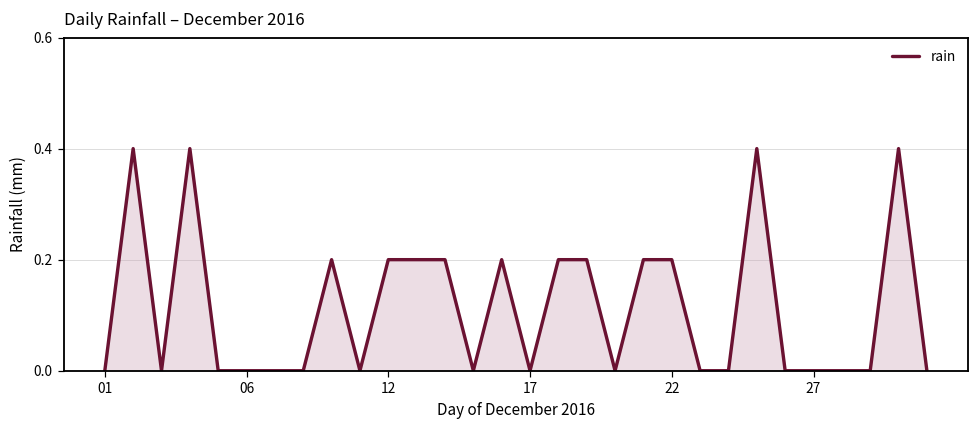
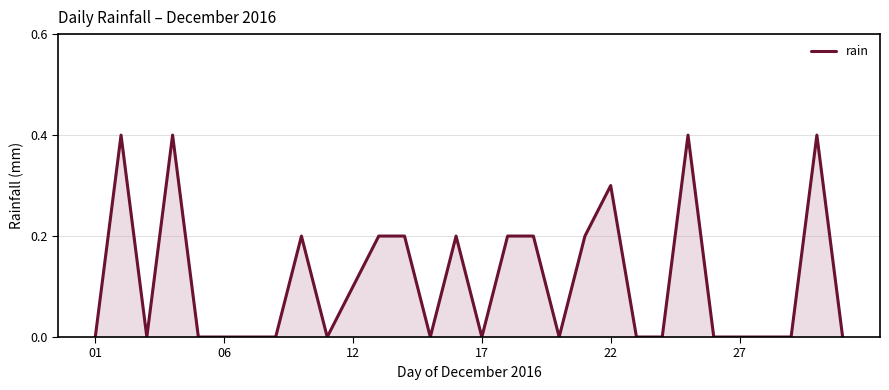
  {
    "01": 0.0,
    "06": 0.0,
-   "12": 0.2,
+   "12": 0.1,
    "17": 0.0,
-   "22": 0.2,
+   "22": 0.3,
    "27": 0.0
  }
